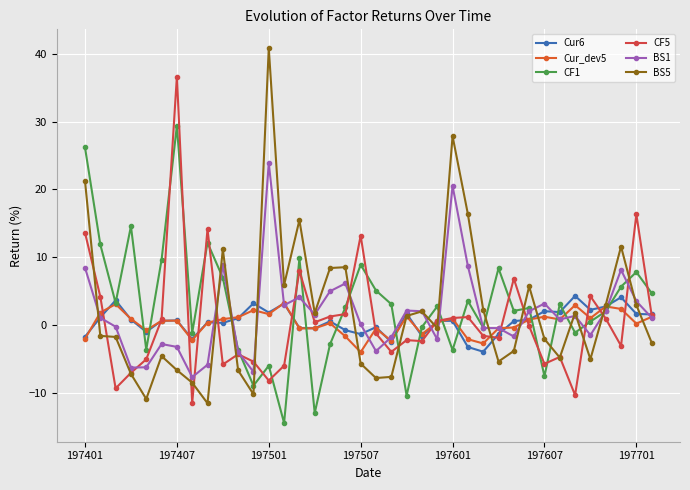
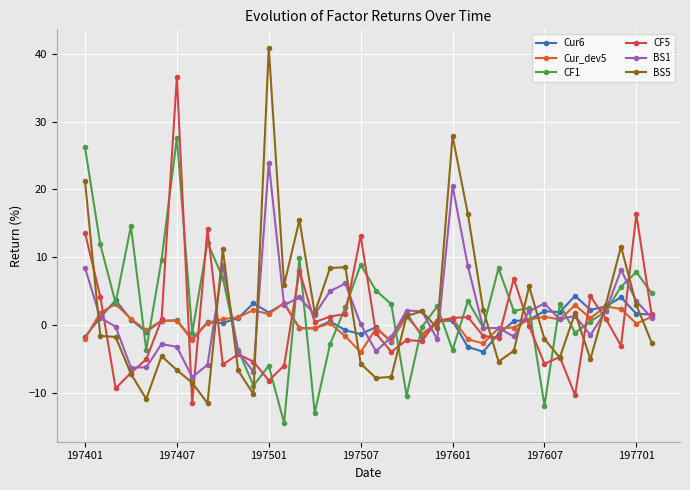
  {
    "Cur6": {
      "197507": -1,
      "197607": 2,
      "197701": 2
    },
    "CF1": {
      "197401": 26,
-     "197407": 29,
+     "197407": 28,
      "197501": -6,
      "197507": 9,
      "197601": -4,
-     "197607": -8,
+     "197607": -12,
      "197701": 8
    },
    "BS1": {
      "197401": 8,
      "197407": -3,
      "197501": 24,
      "197507": 0,
      "197601": 21,
      "197607": 3,
      "197701": 4
    },
    "BS5": {
      "197401": 21,
      "197407": -7,
      "197501": 41,
      "197507": -6,
      "197601": 28,
      "197607": -2,
      "197701": 3
    }
  }
